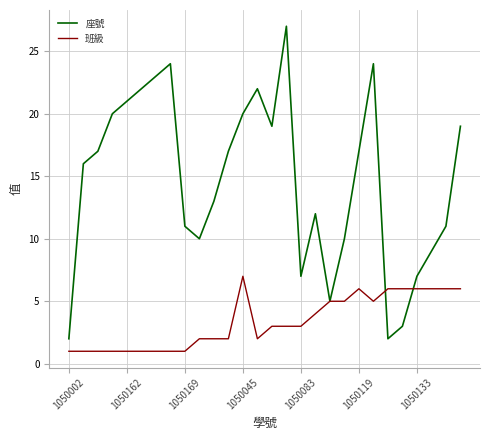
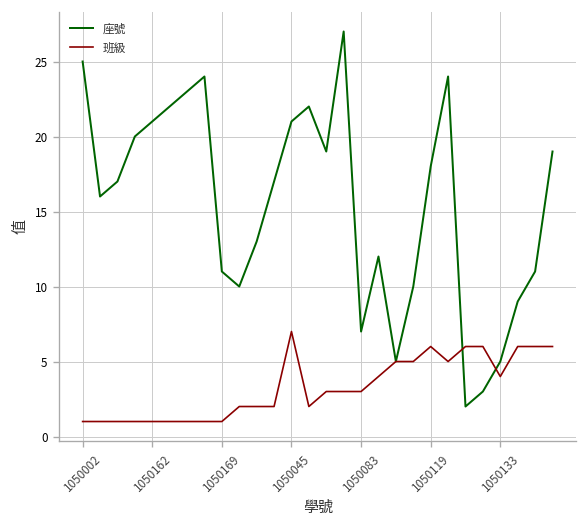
  {
    "座號": {
-     "1050002": 2,
+     "1050002": 25,
      "1050162": 21,
      "1050169": 11,
-     "1050045": 20,
+     "1050045": 21,
      "1050083": 7,
-     "1050119": 17,
-     "1050133": 7
+     "1050119": 18,
+     "1050133": 5
    },
    "班級": {
      "1050002": 1,
      "1050162": 1,
      "1050169": 1,
      "1050045": 7,
      "1050083": 3,
      "1050119": 6,
-     "1050133": 6
+     "1050133": 4
    }
  }
